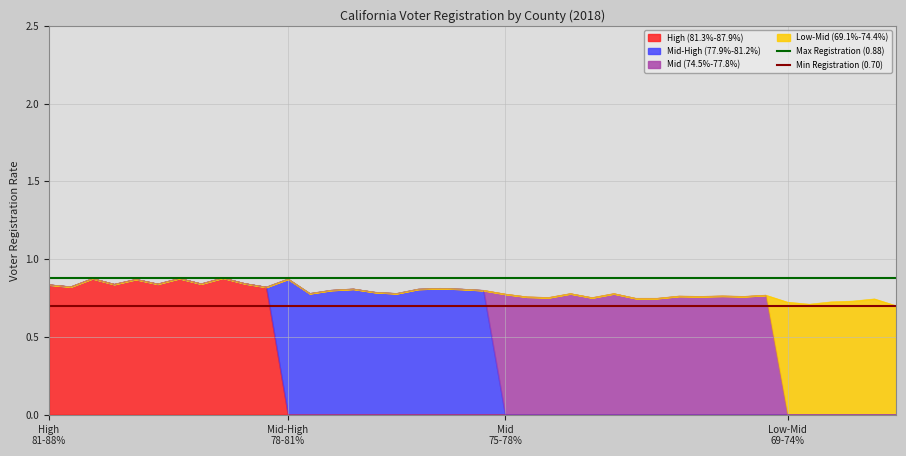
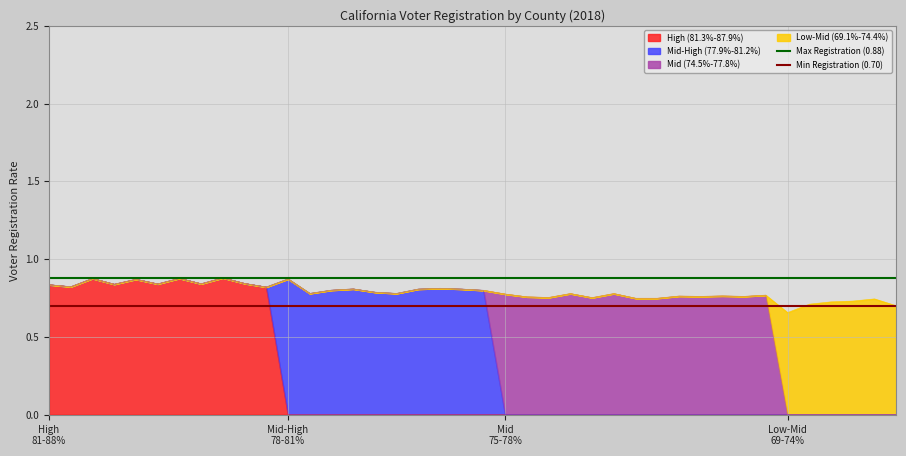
  {
    "High (81.3%-87.9%)": {
      "Mid-High 78-81%": 0.00
    },
    "Low-Mid (69.1%-74.4%)": {
-     "Low-Mid 69-74%": 0.72
+     "Low-Mid 69-74%": 0.66
    }
  }
